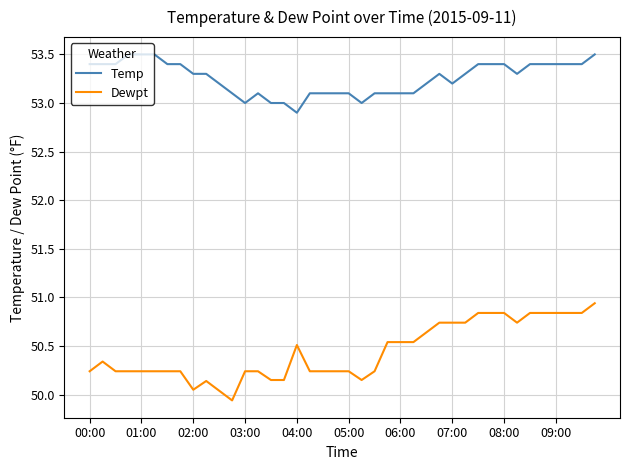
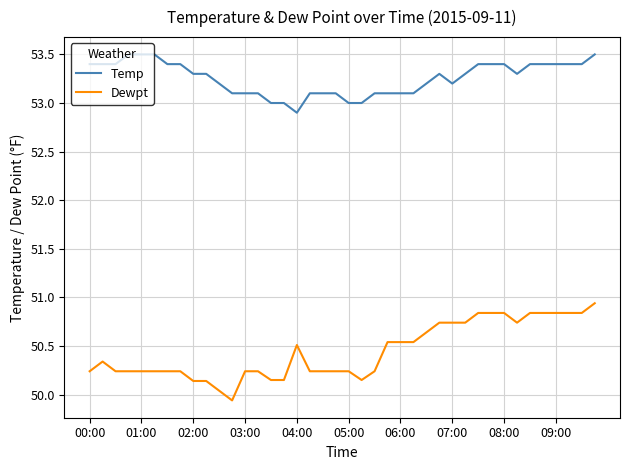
  {
    "Temp": {
      "02:00": 53.3,
-     "03:00": 53.0,
+     "03:00": 53.1,
      "04:00": 52.9,
-     "05:00": 53.1,
+     "05:00": 53.0,
      "06:00": 53.1,
      "07:00": 53.2,
      "08:00": 53.4,
      "09:00": 53.4
    },
    "Dewpt": {
      "00:00": 50.2,
      "01:00": 50.2,
-     "02:00": 50.05,
+     "02:00": 50.14,
      "03:00": 50.2,
      "04:00": 50.5,
      "05:00": 50.2,
      "06:00": 50.5,
      "07:00": 50.7,
      "08:00": 50.8,
      "09:00": 50.8
    }
  }
